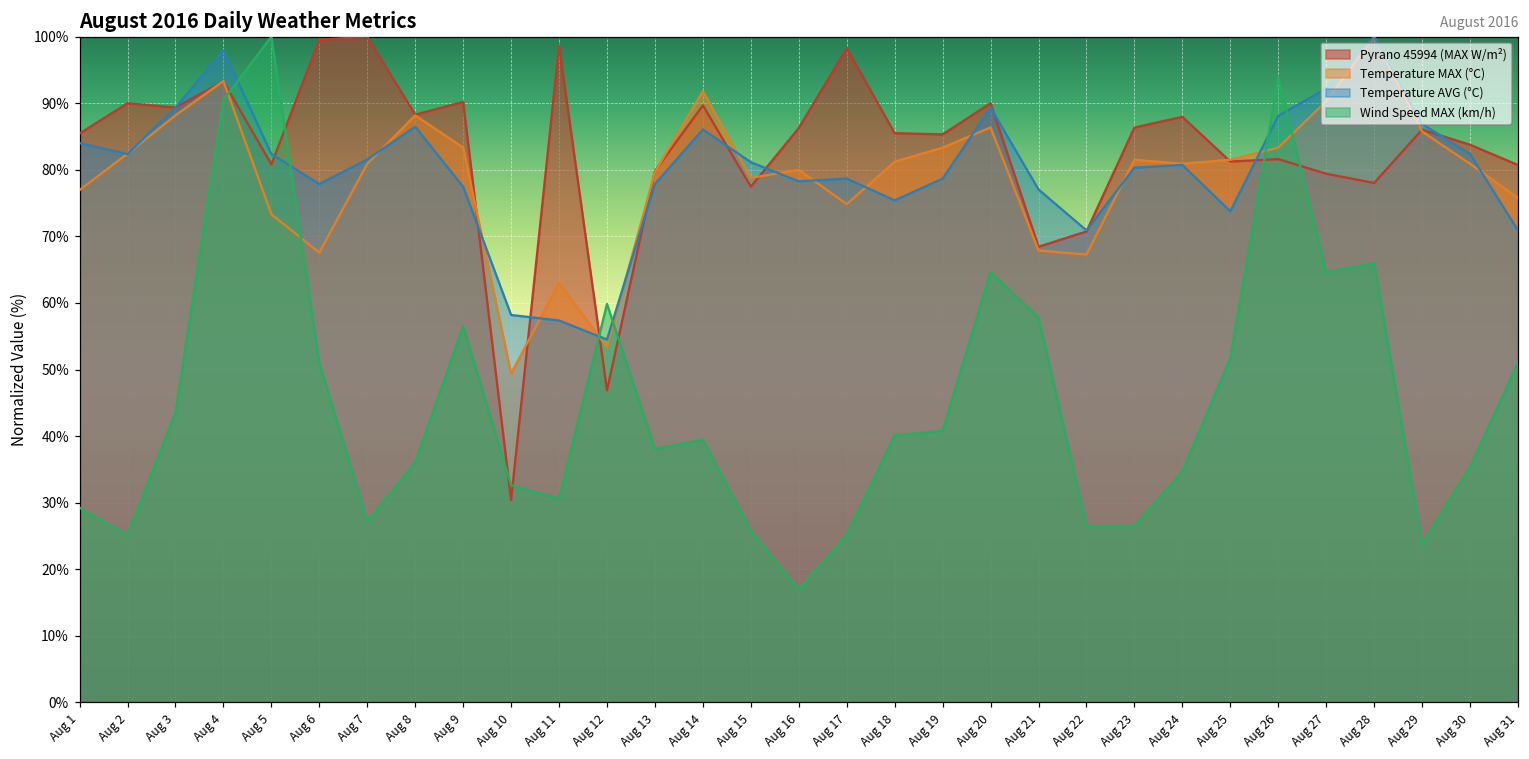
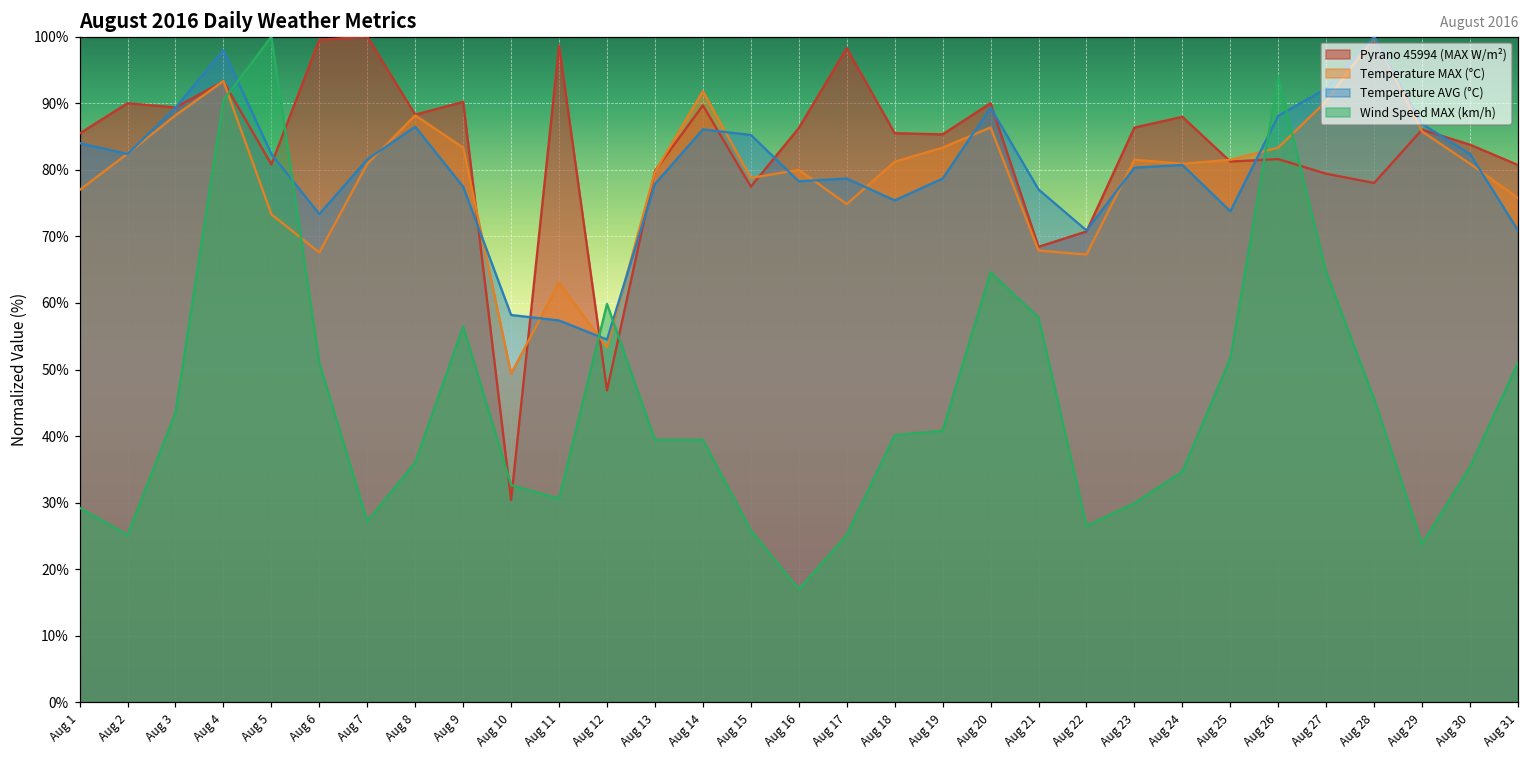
  {
    "Temperature AVG (°C)": {
      "Aug 1": "84%",
      "Aug 4": "98%",
      "Aug 5": "82%",
-     "Aug 6": "78%",
+     "Aug 6": "73%",
      "Aug 7": "82%",
      "Aug 8": "86%",
      "Aug 9": "77%",
      "Aug 10": "58%",
      "Aug 11": "57%",
      "Aug 12": "55%",
      "Aug 13": "78%",
      "Aug 14": "86%",
-     "Aug 15": "81%",
+     "Aug 15": "85%",
      "Aug 16": "78%",
      "Aug 17": "79%",
      "Aug 18": "75%",
      "Aug 19": "79%",
      "Aug 20": "89%",
      "Aug 21": "77%",
      "Aug 23": "80%",
      "Aug 25": "74%",
      "Aug 26": "88%",
      "Aug 29": "87%",
      "Aug 30": "82%",
      "Aug 31": "71%"
    },
    "Wind Speed MAX (km/h)": {
      "Aug 1": "29%",
      "Aug 2": "25%",
      "Aug 3": "44%",
      "Aug 4": "90%",
      "Aug 5": "100%",
      "Aug 6": "51%",
      "Aug 7": "27%",
      "Aug 8": "36%",
      "Aug 9": "56%",
      "Aug 10": "33%",
      "Aug 11": "31%",
      "Aug 12": "60%",
-     "Aug 13": "38%",
+     "Aug 13": "39%",
      "Aug 14": "39%",
      "Aug 15": "26%",
      "Aug 16": "17%",
      "Aug 17": "25%",
      "Aug 18": "40%",
      "Aug 19": "41%",
      "Aug 20": "65%",
      "Aug 21": "58%",
      "Aug 22": "27%",
-     "Aug 23": "27%",
+     "Aug 23": "30%",
      "Aug 24": "35%",
      "Aug 25": "52%",
      "Aug 26": "94%",
      "Aug 27": "65%",
-     "Aug 28": "66%",
+     "Aug 28": "46%",
      "Aug 29": "24%",
      "Aug 30": "35%",
      "Aug 31": "51%"
    }
  }
